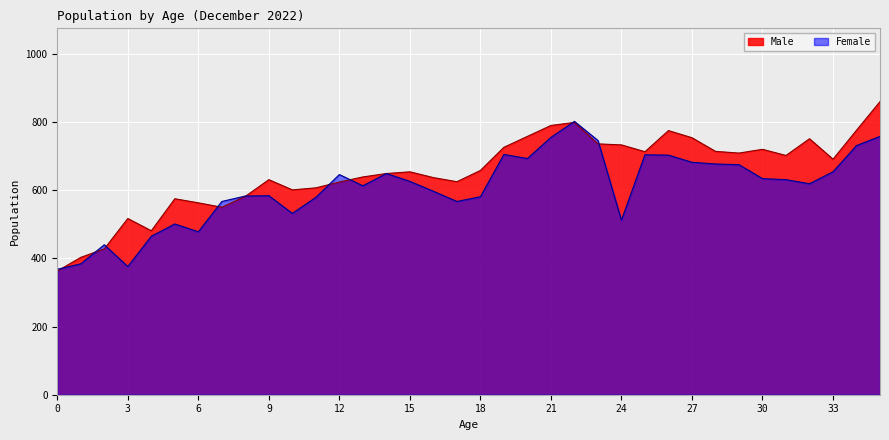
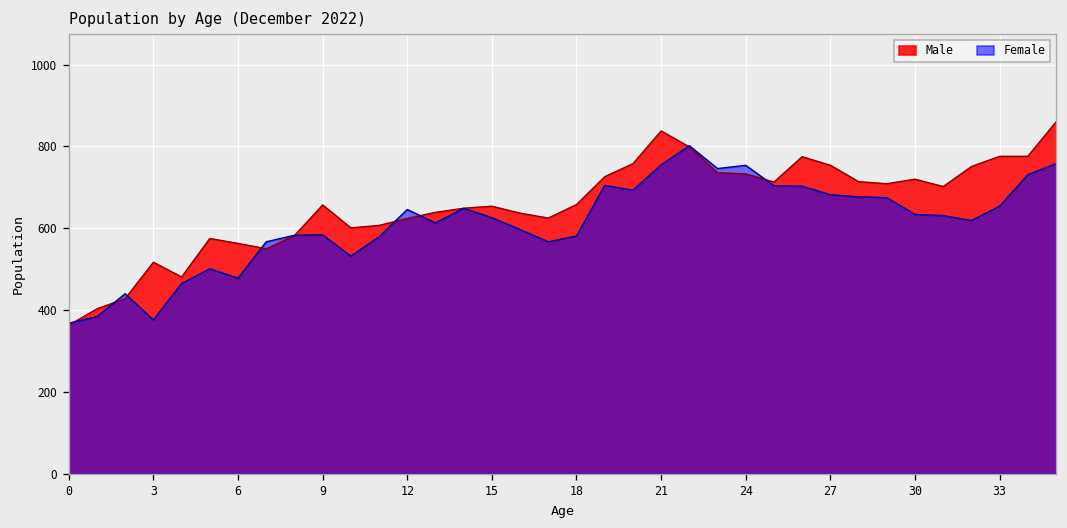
  {
    "Male": {
      "3": 520,
      "6": 560,
-     "9": 630,
+     "9": 660,
      "12": 620,
      "15": 650,
      "18": 660,
-     "21": 790,
+     "21": 840,
      "24": 730,
      "27": 750,
      "30": 720,
-     "33": 690
+     "33": 780
    },
    "Female": {
      "3": 380,
      "6": 480,
      "9": 580,
      "12": 650,
      "15": 630,
      "18": 580,
      "21": 760,
-     "24": 510,
+     "24": 750,
      "27": 680,
      "30": 630,
      "33": 650
    }
  }
